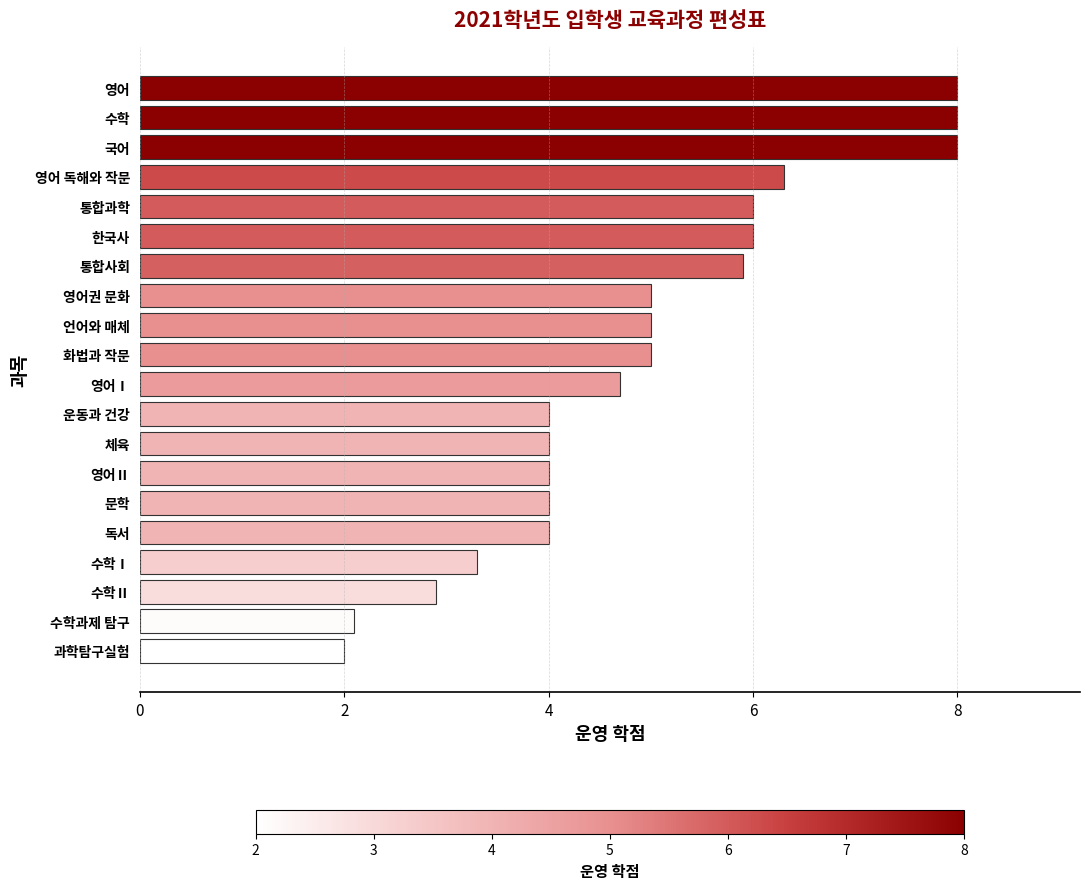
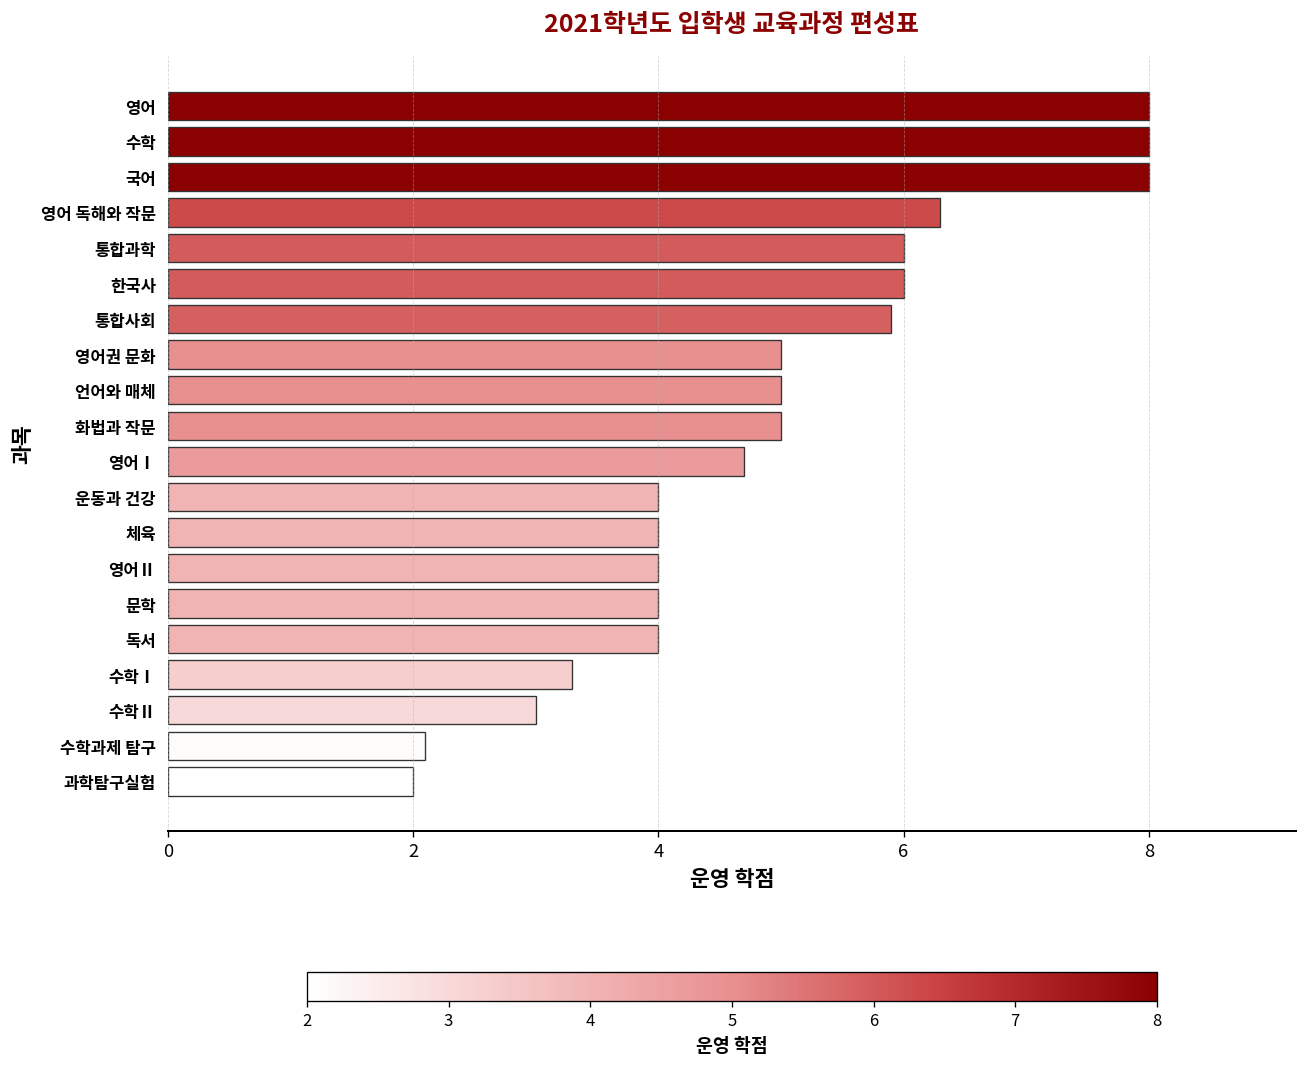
  {
    "영어": 8.0,
    "수학": 8.0,
    "국어": 8.0,
    "영어 독해와 작문": 6.3,
    "통합과학": 6.0,
    "한국사": 6.0,
    "통합사회": 5.9,
    "영어권 문화": 5.0,
    "언어와 매체": 5.0,
    "화법과 작문": 5.0,
    "영어Ⅰ": 4.7,
    "운동과 건강": 4.0,
    "체육": 4.0,
    "영어Ⅱ": 4.0,
    "문학": 4.0,
    "독서": 4.0,
    "수학Ⅰ": 3.3,
-   "수학Ⅱ": 2.9,
+   "수학Ⅱ": 3.0,
    "수학과제 탐구": 2.1,
    "과학탐구실험": 2.0
  }
